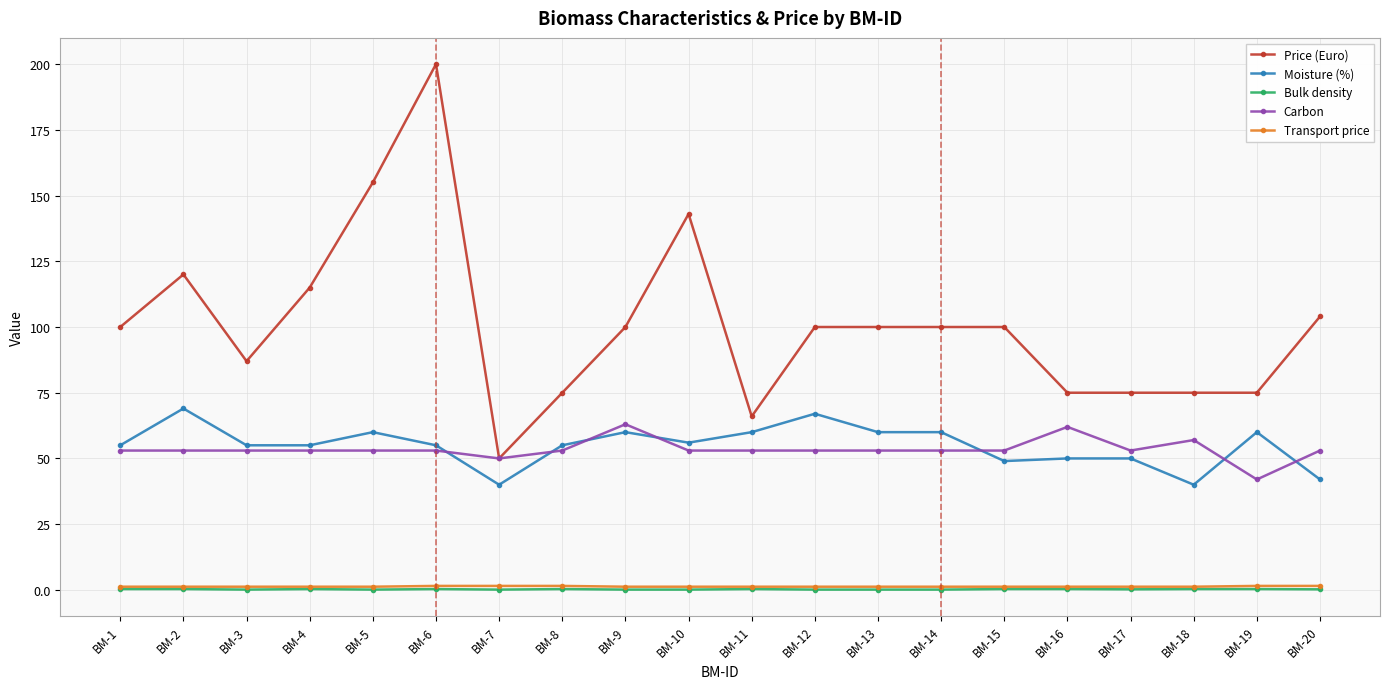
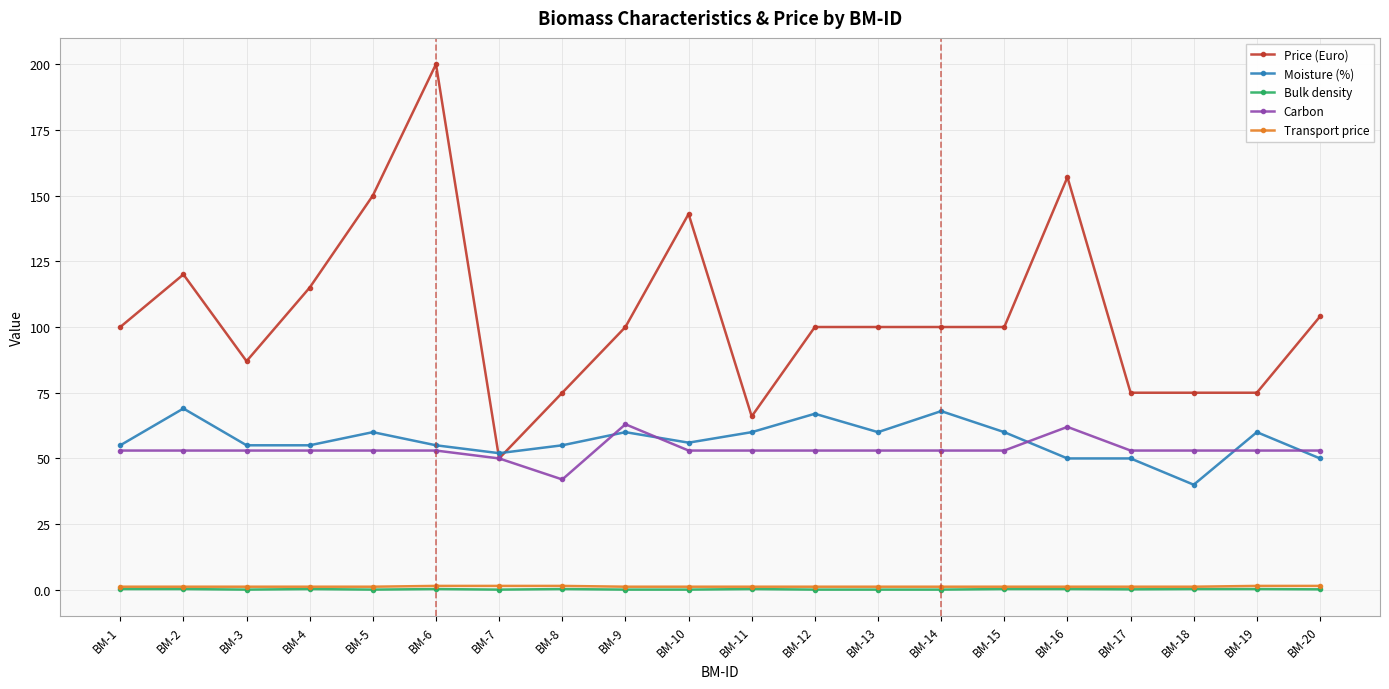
  {
    "Price (Euro)": {
      "BM-1": 100,
      "BM-2": 120,
      "BM-3": 87,
      "BM-4": 115,
-     "BM-5": 155,
+     "BM-5": 150,
      "BM-6": 200,
      "BM-8": 75,
      "BM-9": 100,
      "BM-10": 143,
      "BM-11": 66,
      "BM-12": 100,
      "BM-13": 100,
      "BM-14": 100,
      "BM-15": 100,
-     "BM-16": 75,
+     "BM-16": 157,
      "BM-17": 75,
      "BM-18": 75,
      "BM-19": 75,
      "BM-20": 104
    },
    "Moisture (%)": {
      "BM-1": 55,
      "BM-2": 69,
      "BM-3": 55,
      "BM-4": 55,
      "BM-5": 60,
      "BM-6": 55,
-     "BM-7": 40,
+     "BM-7": 52,
      "BM-8": 55,
      "BM-9": 60,
      "BM-10": 56,
      "BM-11": 60,
      "BM-12": 67,
      "BM-13": 60,
-     "BM-14": 60,
-     "BM-15": 49,
+     "BM-14": 68,
+     "BM-15": 60,
      "BM-16": 50,
      "BM-17": 50,
      "BM-18": 40,
      "BM-19": 60,
-     "BM-20": 42
+     "BM-20": 50
    },
    "Bulk density": {
      "BM-3": 0,
      "BM-5": 0,
      "BM-6": 0,
      "BM-7": 0,
      "BM-8": 0,
      "BM-9": 0,
      "BM-10": 0,
      "BM-12": 0,
      "BM-13": 0,
      "BM-14": 0,
      "BM-17": 0,
      "BM-19": 0,
      "BM-20": 0
    },
    "Carbon": {
      "BM-1": 53,
      "BM-2": 53,
      "BM-3": 53,
      "BM-4": 53,
      "BM-5": 53,
      "BM-6": 53,
-     "BM-8": 53,
+     "BM-8": 42,
      "BM-9": 63,
      "BM-10": 53,
      "BM-11": 53,
      "BM-12": 53,
      "BM-13": 53,
      "BM-14": 53,
      "BM-15": 53,
      "BM-16": 62,
      "BM-17": 53,
-     "BM-18": 57,
-     "BM-19": 42,
+     "BM-18": 53,
+     "BM-19": 53,
      "BM-20": 53
    },
    "Transport price": {
      "BM-3": 1,
      "BM-5": 1,
      "BM-6": 2,
      "BM-7": 2,
      "BM-8": 2,
      "BM-9": 1,
      "BM-10": 1,
      "BM-12": 1,
      "BM-13": 1,
      "BM-14": 1,
      "BM-17": 1,
      "BM-19": 2,
      "BM-20": 2
    }
  }
